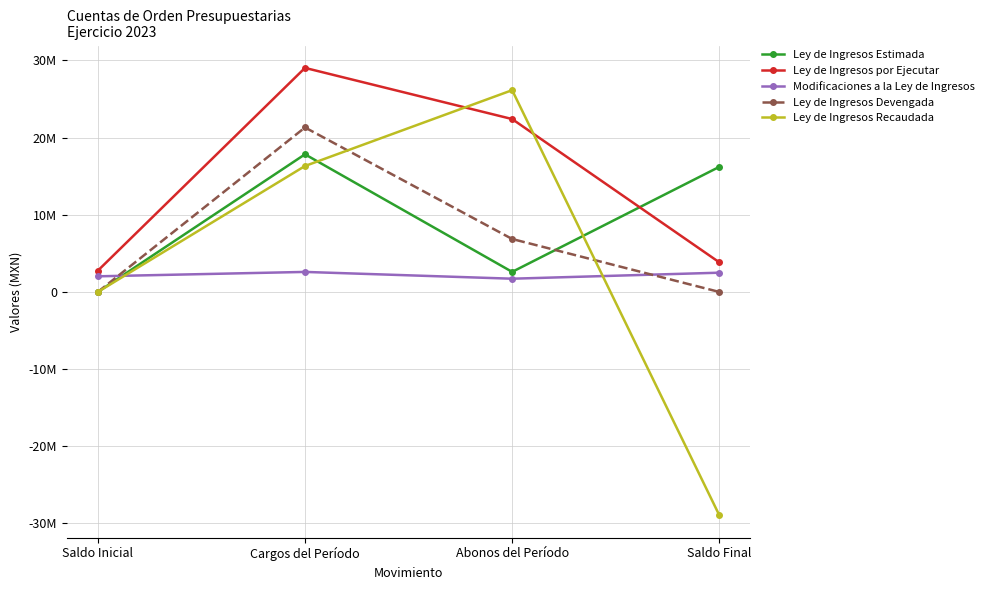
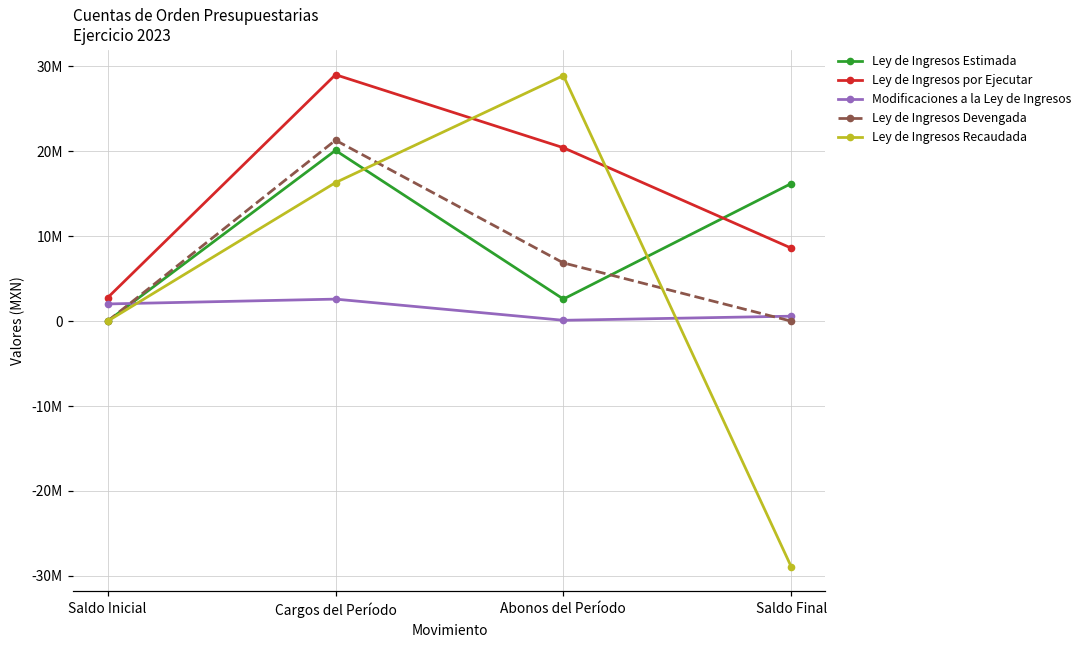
  {
    "Ley de Ingresos Estimada": {
-     "Cargos del Período": 18000000,
+     "Cargos del Período": 20000000,
      "Abonos del Período": 3000000,
      "Saldo Final": 16000000
    },
    "Ley de Ingresos por Ejecutar": {
      "Saldo Inicial": 3000000,
      "Cargos del Período": 29000000,
-     "Abonos del Período": 22000000,
-     "Saldo Final": 4000000
+     "Abonos del Período": 20000000,
+     "Saldo Final": 9000000
    },
    "Modificaciones a la Ley de Ingresos": {
      "Saldo Inicial": 2000000,
      "Cargos del Período": 3000000,
-     "Abonos del Período": 2000000,
-     "Saldo Final": 2000000
+     "Abonos del Período": 0,
+     "Saldo Final": 1000000
    },
    "Ley de Ingresos Devengada": {
      "Cargos del Período": 21000000,
      "Abonos del Período": 7000000,
      "Saldo Final": 0
    },
    "Ley de Ingresos Recaudada": {
      "Cargos del Período": 16000000,
-     "Abonos del Período": 26000000,
+     "Abonos del Período": 29000000,
      "Saldo Final": -29000000
    }
  }
